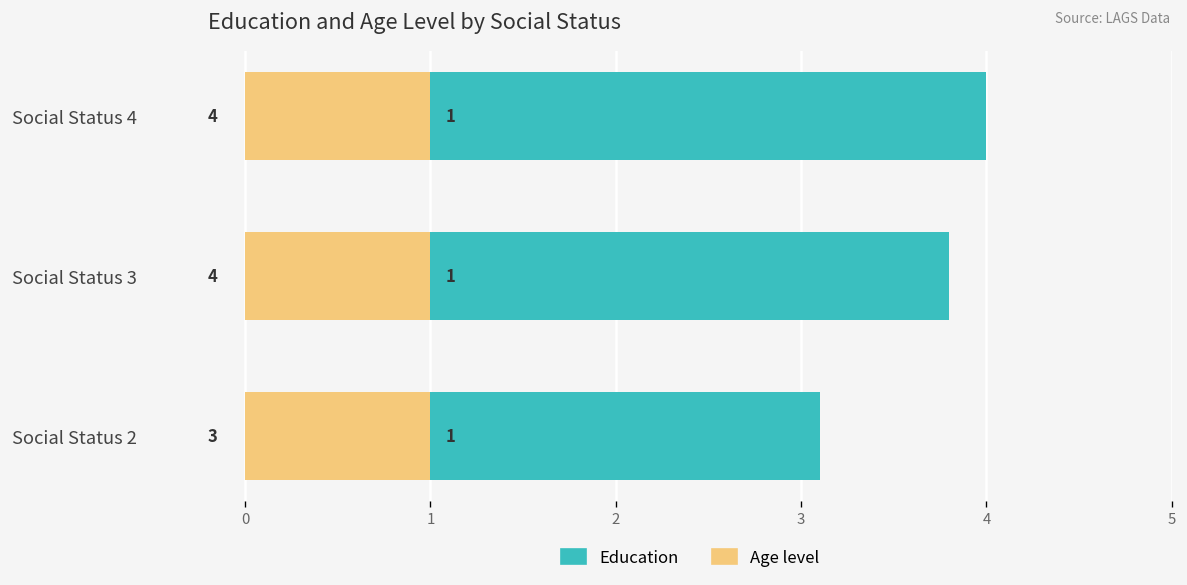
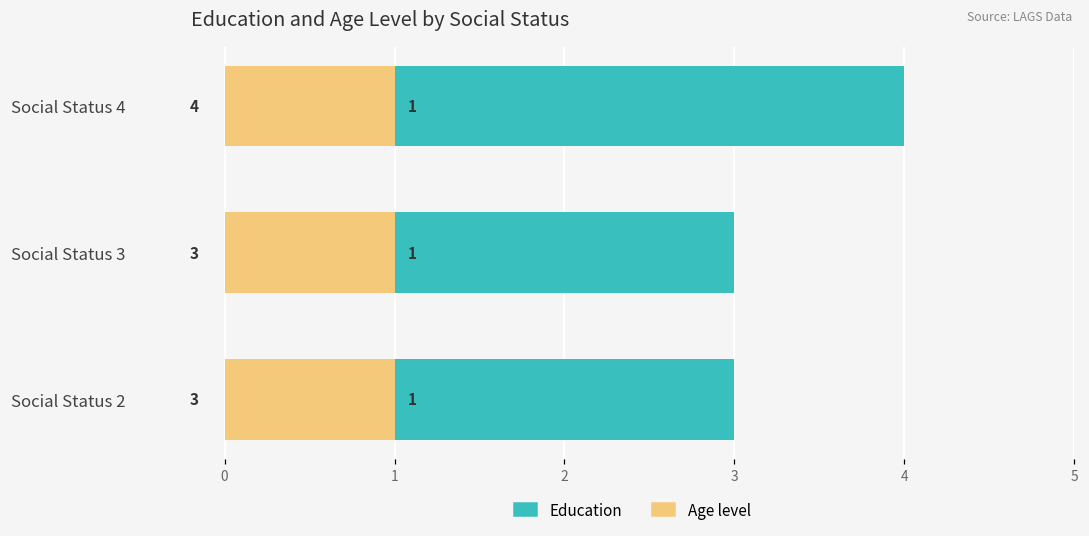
  {
    "Education": {
-     "Social Status 3": 4,
-     "Social Status 2": 3.1
+     "Social Status 3": 3,
+     "Social Status 2": 3.0
    }
  }
